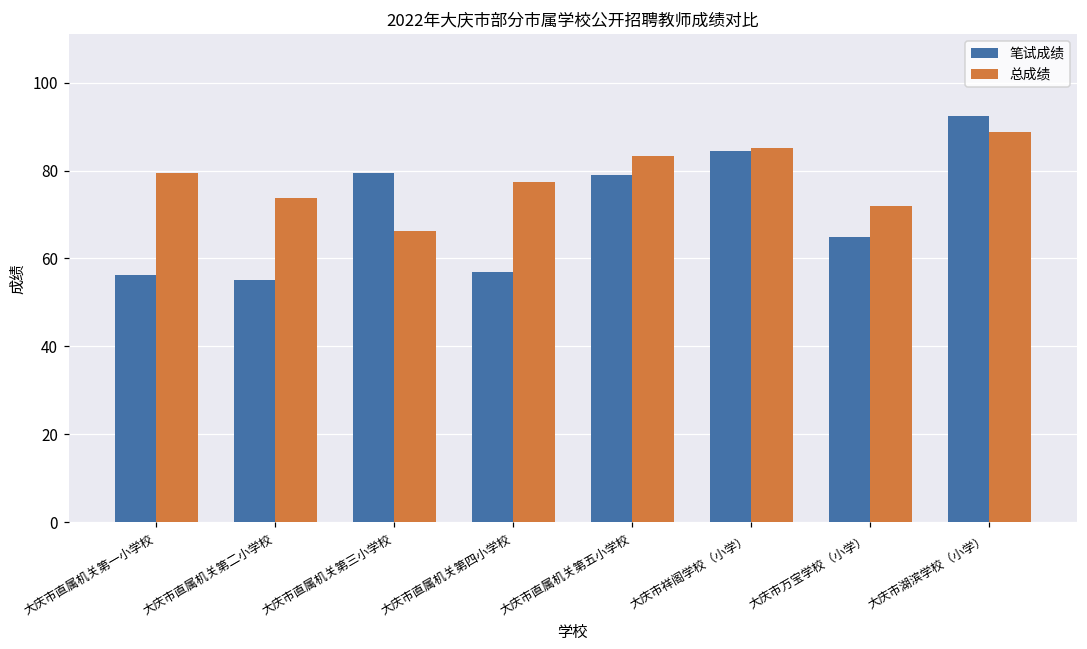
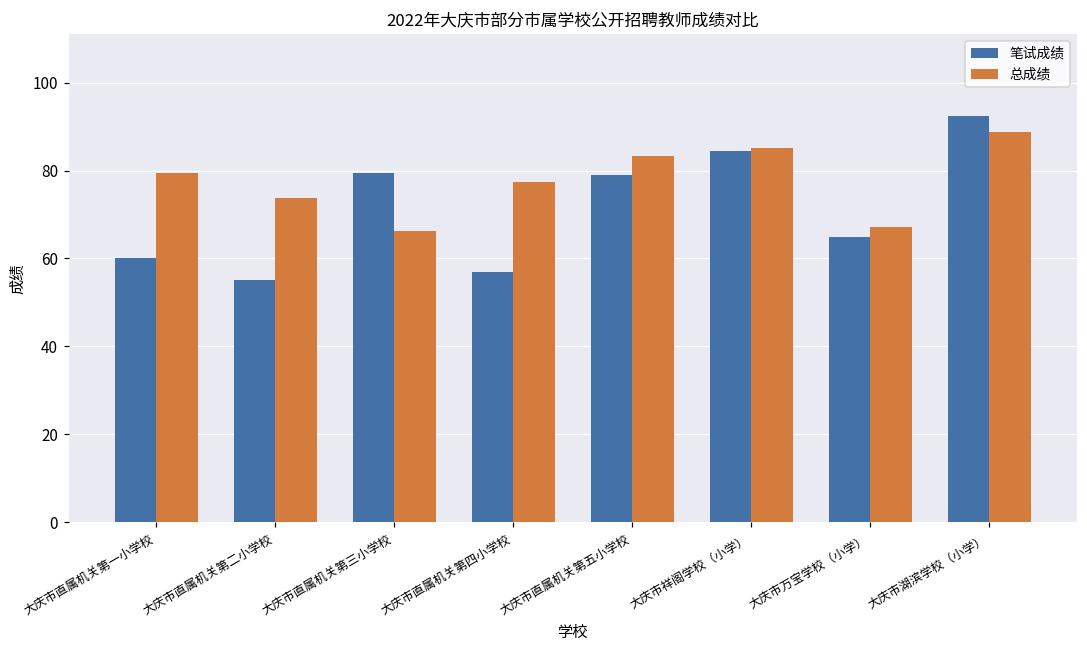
  {
    "笔试成绩": {
-     "大庆市直属机关第一小学校": 56,
+     "大庆市直属机关第一小学校": 60,
      "大庆市直属机关第二小学校": 55,
      "大庆市直属机关第三小学校": 80,
      "大庆市直属机关第四小学校": 57,
      "大庆市直属机关第五小学校": 79,
      "大庆市祥阁学校（小学）": 85,
      "大庆市万宝学校（小学）": 65,
      "大庆市湖滨学校（小学）": 93
    },
    "总成绩": {
      "大庆市直属机关第一小学校": 79,
      "大庆市直属机关第二小学校": 74,
      "大庆市直属机关第三小学校": 66,
      "大庆市直属机关第四小学校": 78,
      "大庆市直属机关第五小学校": 83,
      "大庆市祥阁学校（小学）": 85,
-     "大庆市万宝学校（小学）": 72,
+     "大庆市万宝学校（小学）": 67,
      "大庆市湖滨学校（小学）": 89
    }
  }
